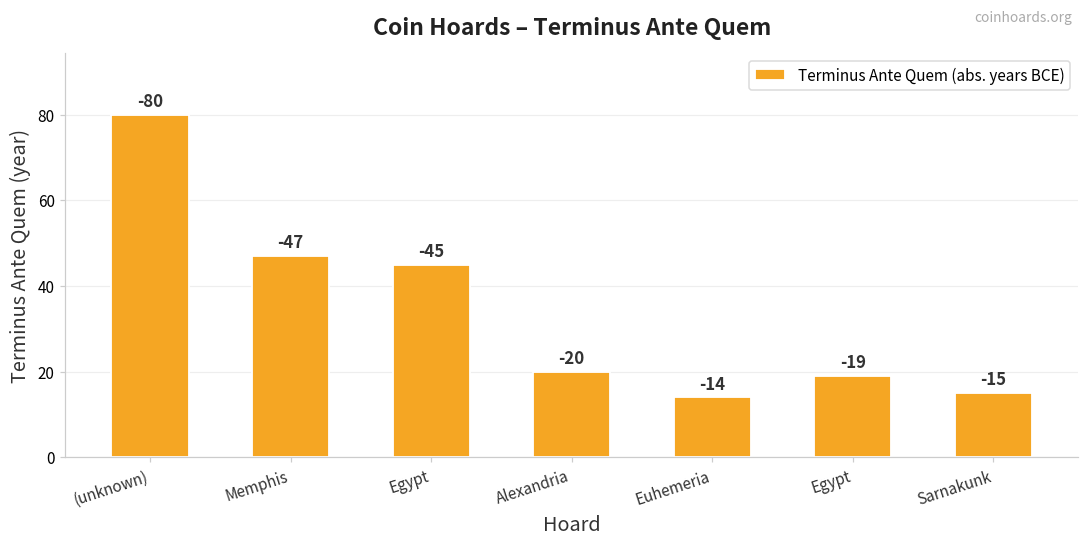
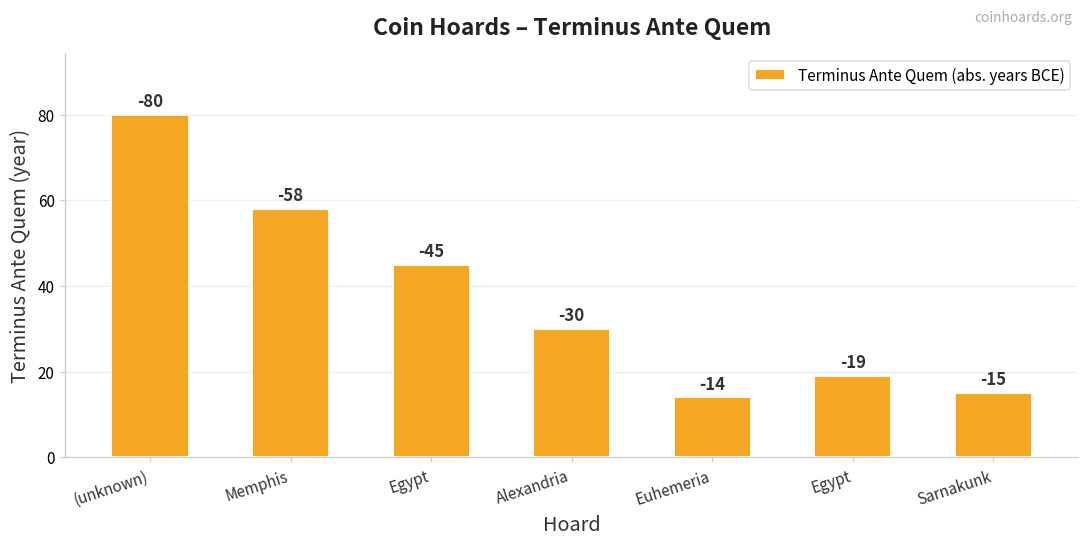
  {
-   "Memphis": -47,
-   "Alexandria": -20
+   "Memphis": -58,
+   "Alexandria": -30
  }
